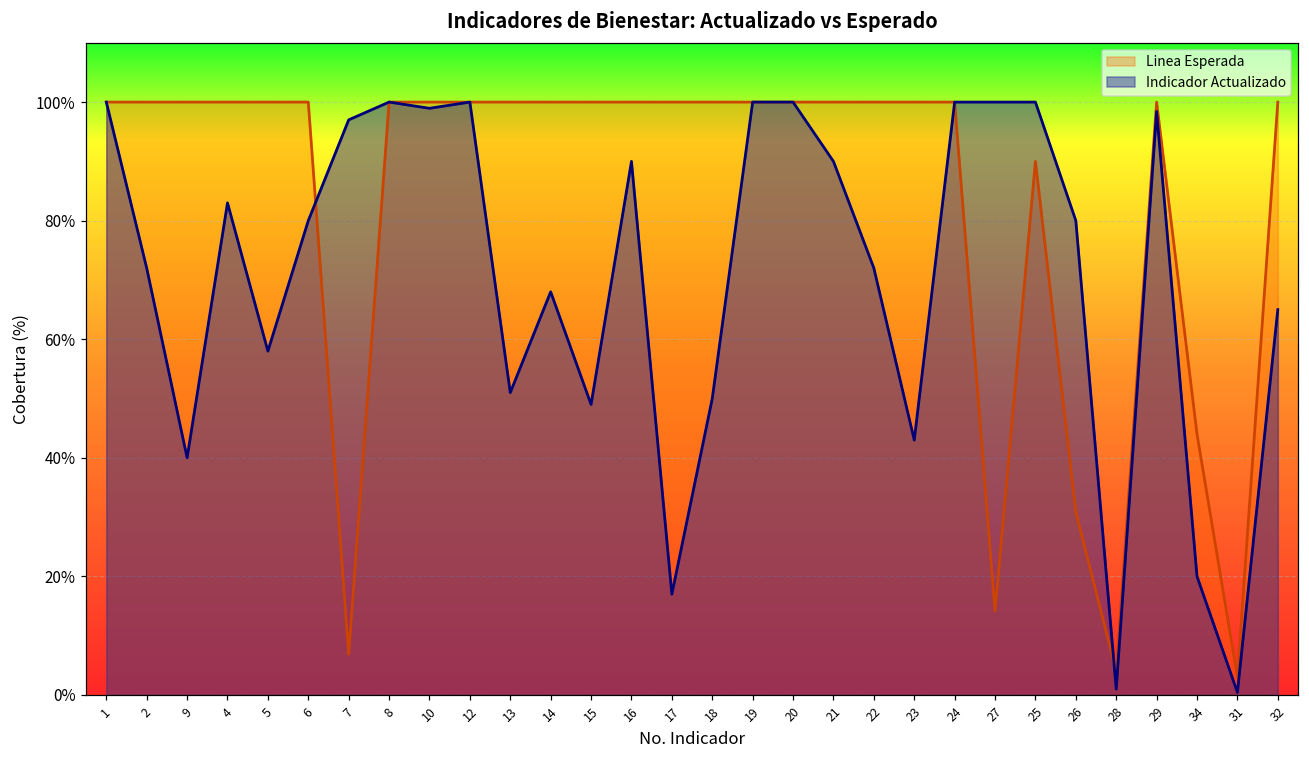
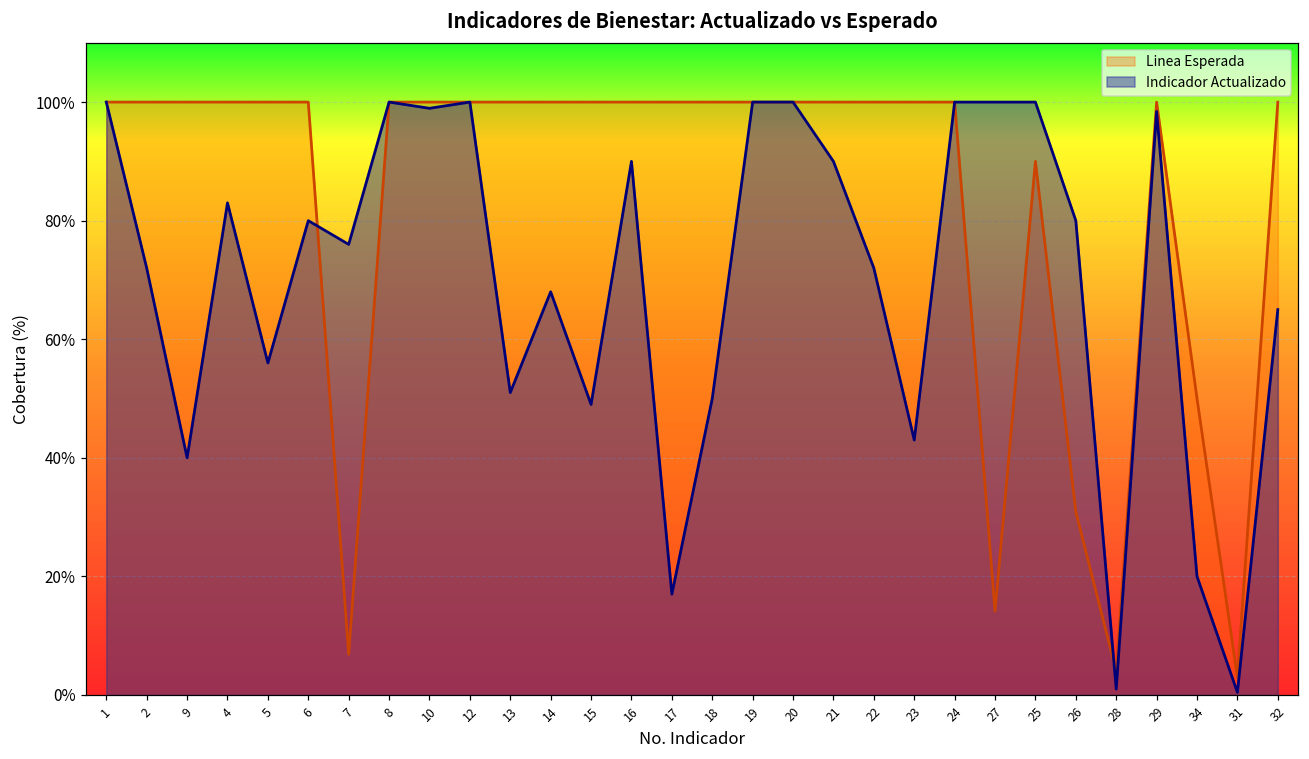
  {
    "Linea Esperada": {
      "2": "100%",
      "9": "100%",
      "4": "100%",
      "5": "100%",
      "6": "100%",
      "7": "7%",
      "10": "100%",
      "13": "100%",
      "14": "100%",
      "15": "100%",
      "16": "100%",
      "17": "100%",
      "18": "100%",
      "21": "100%",
      "22": "100%",
      "23": "100%",
      "27": "14%",
      "25": "90%",
      "26": "31%",
      "28": "4%",
      "29": "100%",
-     "34": "44%",
+     "34": "50%",
      "31": "3%",
      "32": "100%"
    },
    "Indicador Actualizado": {
      "2": "72%",
      "9": "40%",
      "4": "83%",
-     "5": "58%",
+     "5": "56%",
      "6": "80%",
-     "7": "97%",
+     "7": "76%",
      "10": "99%",
      "13": "51%",
      "14": "68%",
      "15": "49%",
      "16": "90%",
      "17": "17%",
      "18": "50%",
      "21": "90%",
      "22": "72%",
      "23": "43%",
      "27": "100%",
      "25": "100%",
      "26": "80%",
      "28": "1%",
      "29": "98%",
      "34": "20%",
      "31": "0%",
      "32": "65%"
    }
  }
